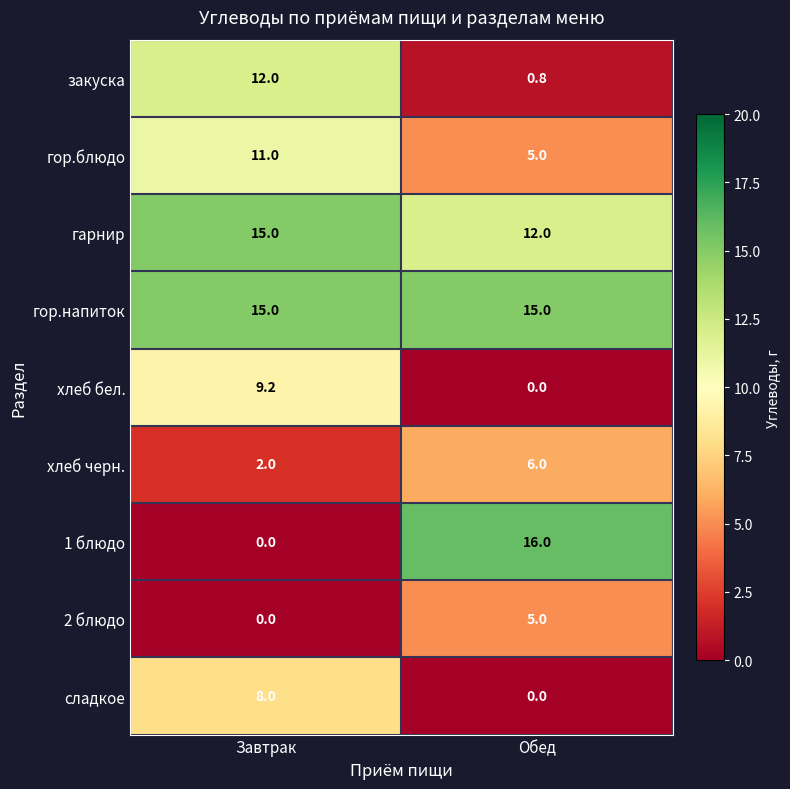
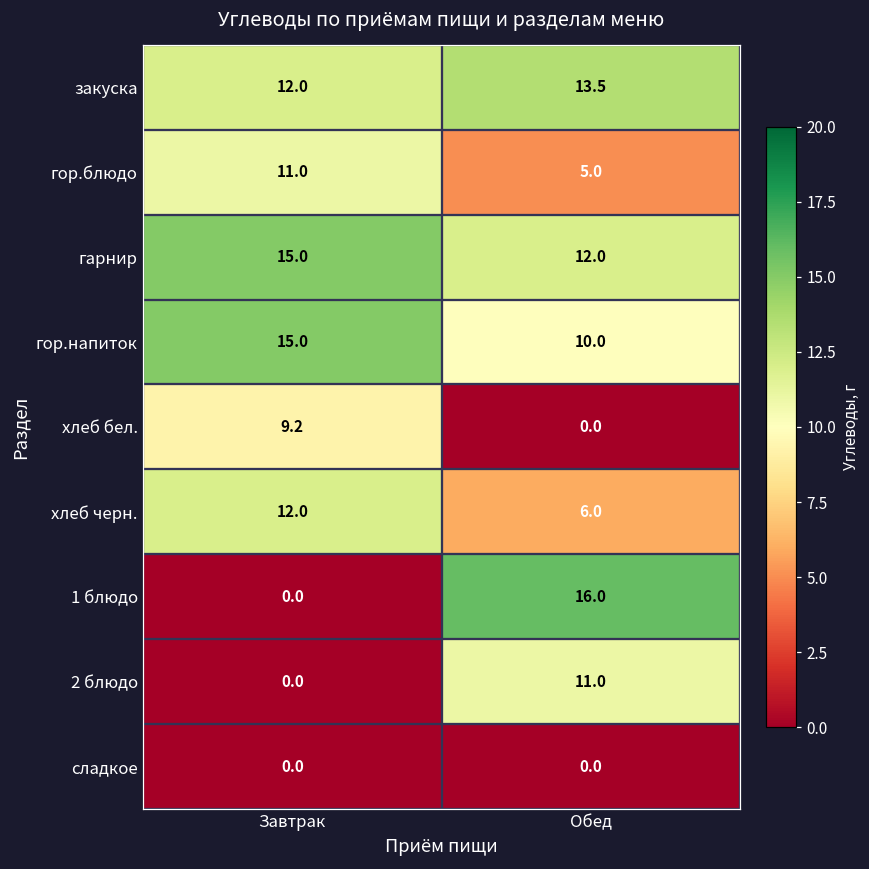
  {
    "закуска": {
      "Завтрак": 12.0,
-     "Обед": 0.8
+     "Обед": 13.5
    },
    "гор.блюдо": {
      "Завтрак": 11.0,
      "Обед": 5.0
    },
    "гарнир": {
      "Завтрак": 15.0,
      "Обед": 12.0
    },
    "гор.напиток": {
      "Завтрак": 15.0,
-     "Обед": 15.0
+     "Обед": 10.0
    },
    "хлеб бел.": {
      "Завтрак": 9.2,
      "Обед": 0.0
    },
    "хлеб черн.": {
-     "Завтрак": 2.0,
+     "Завтрак": 12.0,
      "Обед": 6.0
    },
    "1 блюдо": {
      "Завтрак": 0.0,
      "Обед": 16.0
    },
    "2 блюдо": {
      "Завтрак": 0.0,
-     "Обед": 5.0
+     "Обед": 11.0
    },
    "сладкое": {
-     "Завтрак": 8.0,
+     "Завтрак": 0.0,
      "Обед": 0.0
    }
  }
